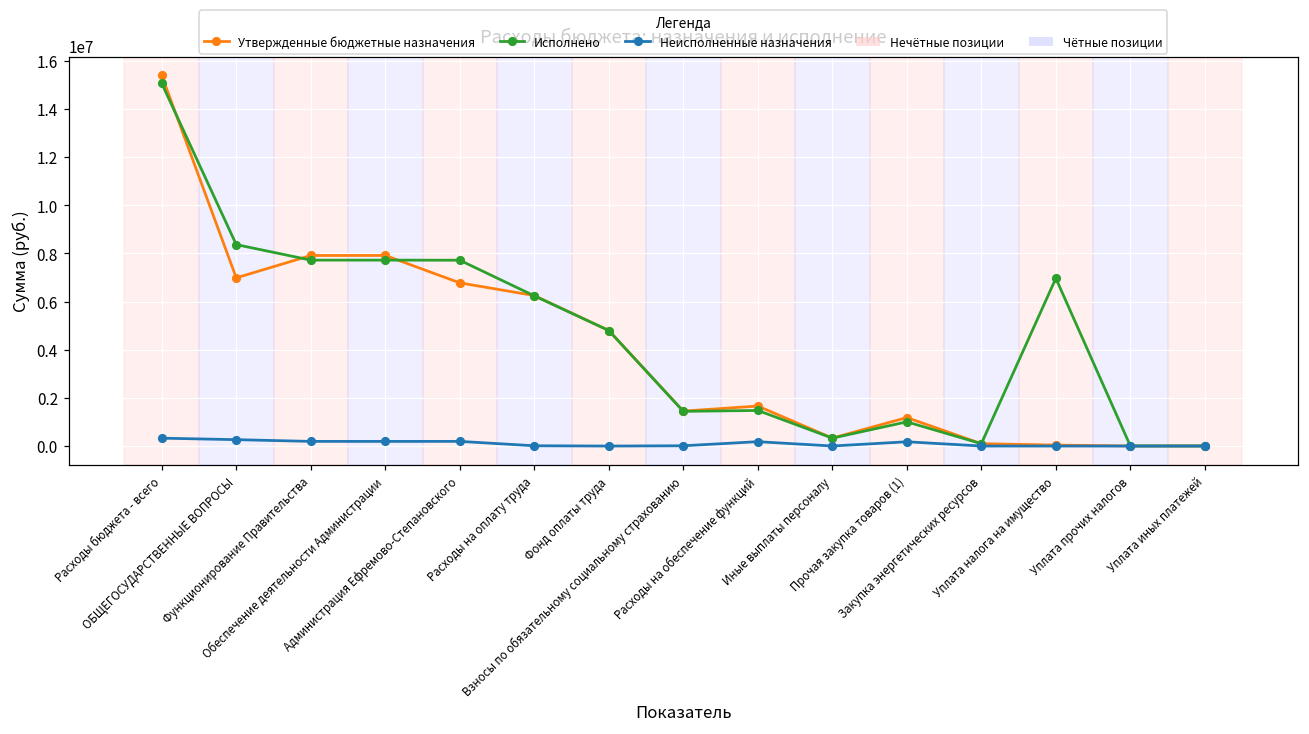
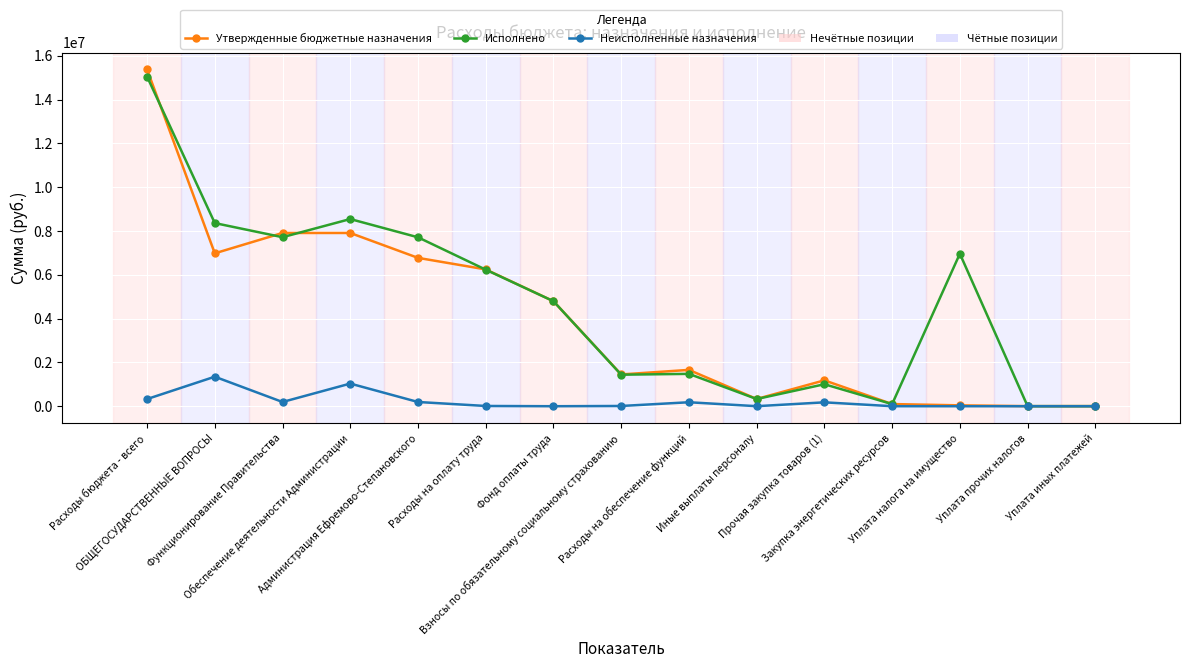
  {
    "Утвержденные бюджетные назначения": {
      "Расходы бюджета - всего": 15400000,
      "ОБЩЕГОСУДАРСТВЕННЫЕ ВОПРОСЫ": 7000000,
      "Функционирование Правительства": 7900000,
      "Обеспечение деятельности Администрации": 7900000,
      "Администрация Ефремово-Степановского": 6800000,
      "Расходы на обеспечение функций": 1700000,
      "Прочая закупка товаров (1)": 1200000
    },
    "Исполнено": {
      "Расходы бюджета - всего": 15100000,
      "ОБЩЕГОСУДАРСТВЕННЫЕ ВОПРОСЫ": 8400000,
      "Функционирование Правительства": 7700000,
-     "Обеспечение деятельности Администрации": 7700000,
+     "Обеспечение деятельности Администрации": 8500000,
      "Администрация Ефремово-Степановского": 7700000,
      "Расходы на обеспечение функций": 1500000,
      "Прочая закупка товаров (1)": 1000000,
      "Уплата налога на имущество": 7000000
    },
    "Неисполненные назначения": {
      "Расходы бюджета - всего": 300000,
-     "ОБЩЕГОСУДАРСТВЕННЫЕ ВОПРОСЫ": 300000,
+     "ОБЩЕГОСУДАРСТВЕННЫЕ ВОПРОСЫ": 1300000,
      "Функционирование Правительства": 200000,
-     "Обеспечение деятельности Администрации": 200000,
+     "Обеспечение деятельности Администрации": 1000000,
      "Администрация Ефремово-Степановского": 200000,
      "Расходы на оплату труда": 0,
      "Фонд оплаты труда": 0,
      "Взносы по обязательному социальному страхованию": 0,
      "Расходы на обеспечение функций": 200000,
      "Иные выплаты персоналу": 0,
      "Прочая закупка товаров (1)": 200000
    }
  }
